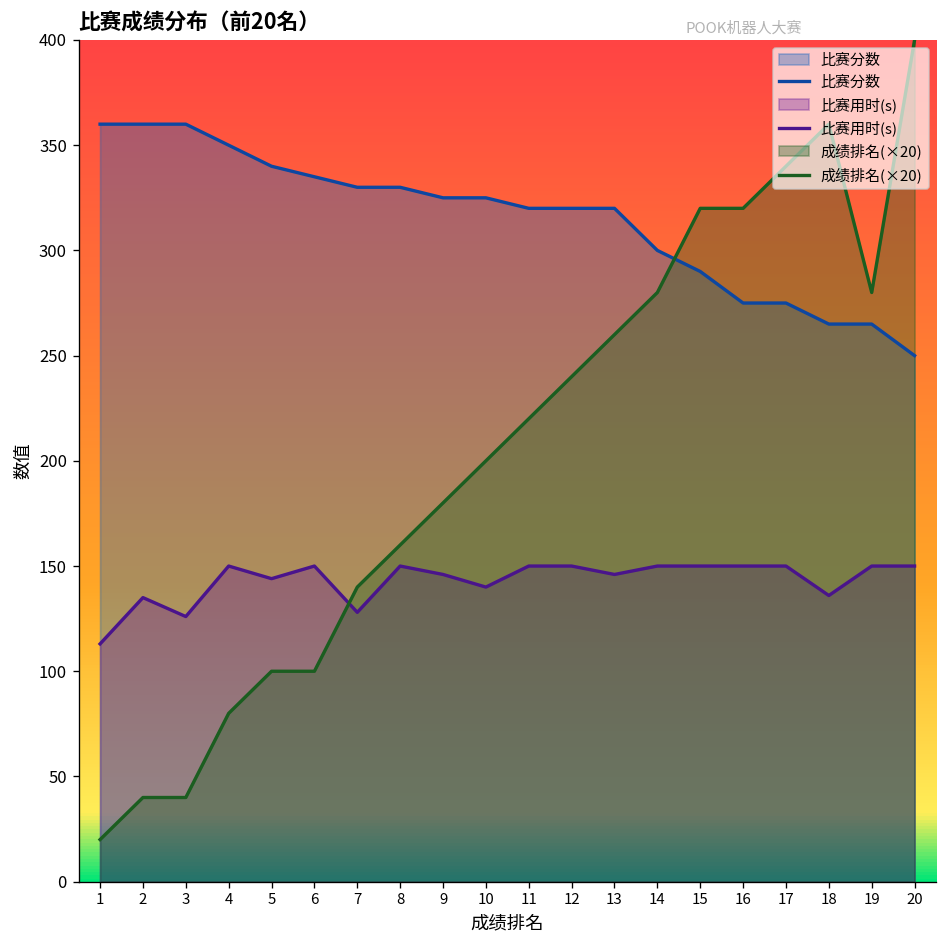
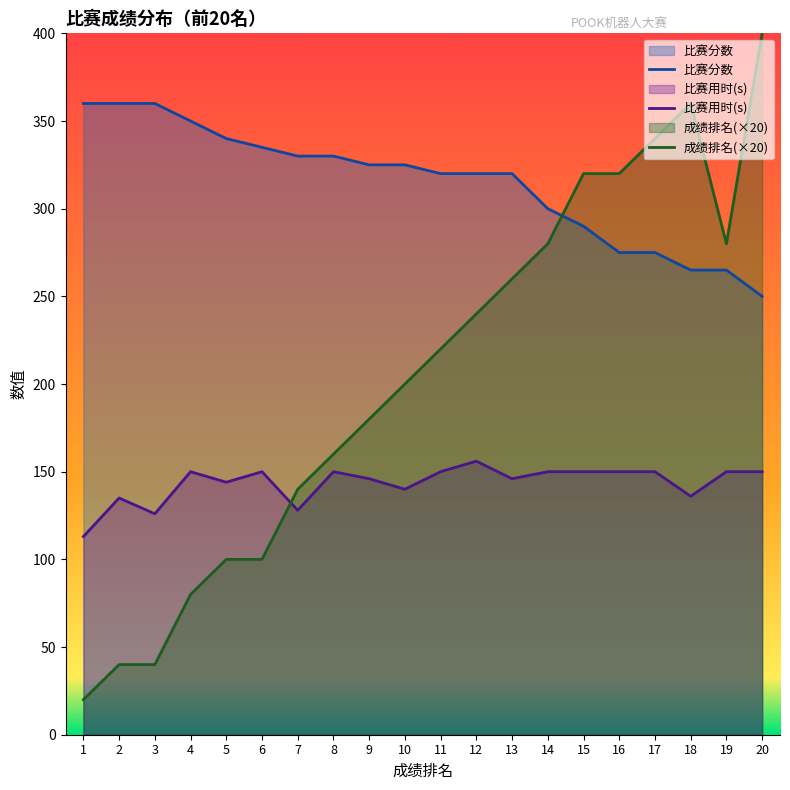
  {
    "比赛用时(s)": {
      "1": 113,
      "2": 135,
      "3": 126,
      "4": 150,
      "5": 144,
      "6": 150,
      "7": 128,
      "8": 150,
      "9": 146,
      "10": 140,
      "11": 150,
-     "12": 150,
+     "12": 156,
      "13": 146,
      "14": 150,
      "15": 150,
      "16": 150,
      "17": 150,
      "18": 136,
      "19": 150,
      "20": 150
    },
    "成绩排名(×20)": {
      "1": 20,
      "2": 40,
      "3": 40,
      "4": 80,
      "5": 100,
      "6": 100,
      "7": 140,
      "8": 160,
      "9": 180,
      "10": 200,
      "11": 220,
      "12": 240,
      "13": 260,
      "14": 280,
      "15": 320,
      "16": 320,
      "19": 280,
      "20": 400
    }
  }
